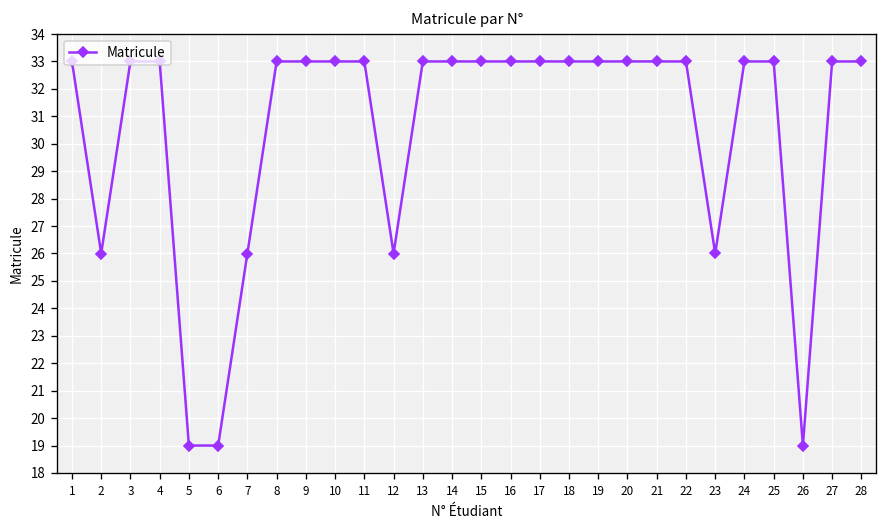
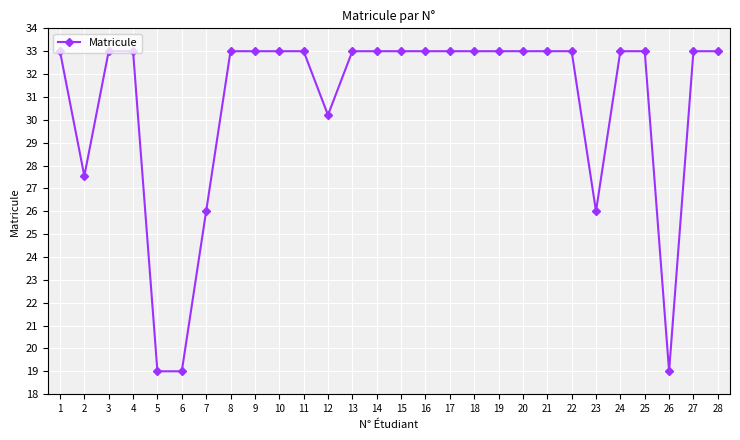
  {
-   "2": 26.0,
+   "2": 27.5,
    "5": 19.0,
    "6": 19.0,
    "7": 26.0,
    "8": 33.0,
    "9": 33.0,
    "10": 33.0,
    "11": 33.0,
-   "12": 26.0,
+   "12": 30.2,
    "13": 33.0,
    "14": 33.0,
    "15": 33.0,
    "16": 33.0,
    "17": 33.0,
    "18": 33.0,
    "19": 33.0,
    "20": 33.0,
    "21": 33.0,
    "22": 33.0,
    "23": 26.0,
    "24": 33.0,
    "25": 33.0,
    "26": 19.0,
    "27": 33.0,
    "28": 33.0
  }
